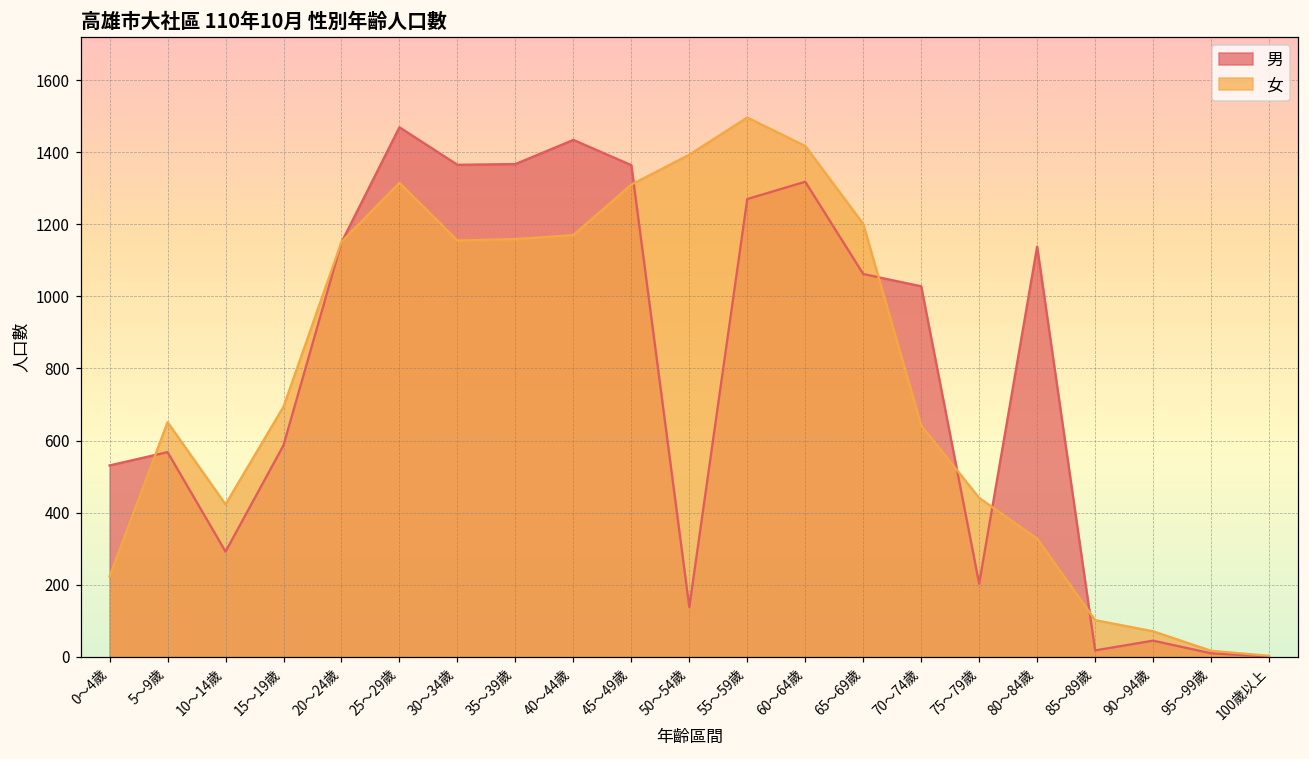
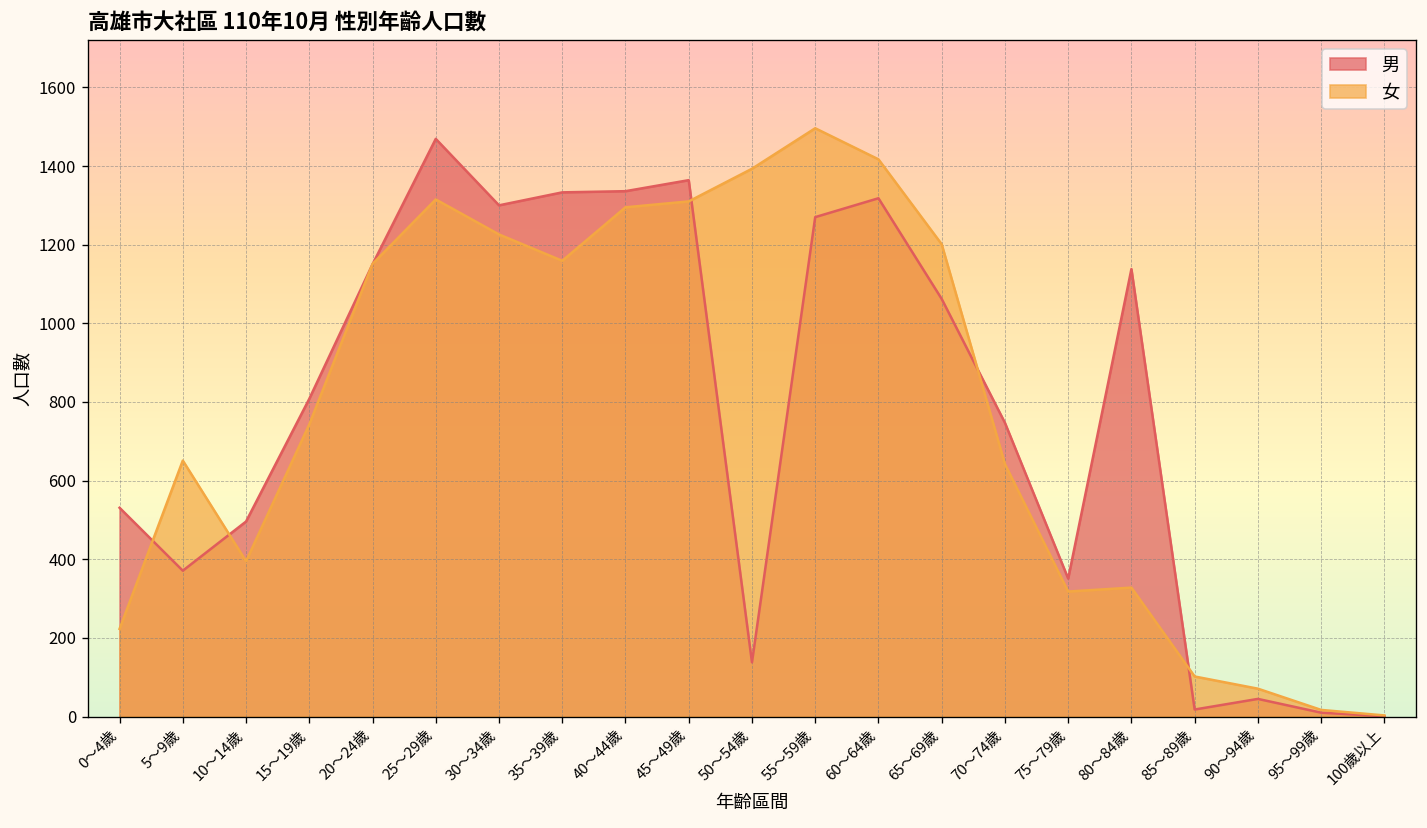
  {
    "男": {
      "0～4歲": 530,
-     "5～9歲": 570,
-     "10～14歲": 290,
-     "15～19歲": 590,
+     "5～9歲": 370,
+     "10～14歲": 500,
+     "15～19歲": 810,
      "25～29歲": 1470,
-     "30～34歲": 1370,
-     "35～39歲": 1370,
-     "40～44歲": 1430,
+     "30～34歲": 1300,
+     "35～39歲": 1330,
+     "40～44歲": 1340,
      "45～49歲": 1360,
      "50～54歲": 140,
      "55～59歲": 1270,
      "60～64歲": 1320,
      "65～69歲": 1060,
-     "70～74歲": 1030,
-     "75～79歲": 200,
+     "70～74歲": 750,
+     "75～79歲": 350,
      "80～84歲": 1140,
      "85～89歲": 20,
      "90～94歲": 50
    },
    "女": {
      "0～4歲": 220,
      "5～9歲": 650,
-     "10～14歲": 420,
-     "15～19歲": 690,
+     "10～14歲": 400,
+     "15～19歲": 740,
      "25～29歲": 1320,
-     "30～34歲": 1160,
+     "30～34歲": 1230,
      "35～39歲": 1160,
-     "40～44歲": 1170,
+     "40～44歲": 1300,
      "45～49歲": 1310,
      "50～54歲": 1390,
      "55～59歲": 1500,
      "60～64歲": 1420,
      "65～69歲": 1200,
      "70～74歲": 640,
-     "75～79歲": 440,
+     "75～79歲": 320,
      "80～84歲": 330,
      "85～89歲": 100,
      "90～94歲": 70
    }
  }
